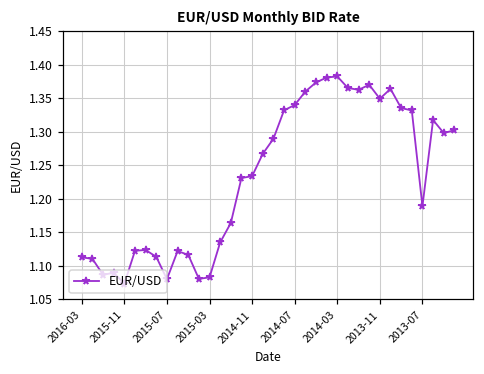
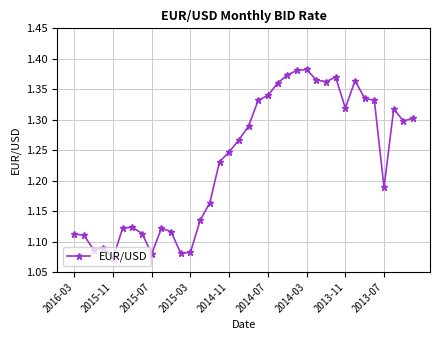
  {
    "2016-03": 1.11,
    "2015-07": 1.08,
    "2015-03": 1.08,
-   "2014-11": 1.23,
+   "2014-11": 1.25,
    "2014-07": 1.34,
    "2014-03": 1.38,
-   "2013-11": 1.35,
+   "2013-11": 1.32,
    "2013-07": 1.19
  }
